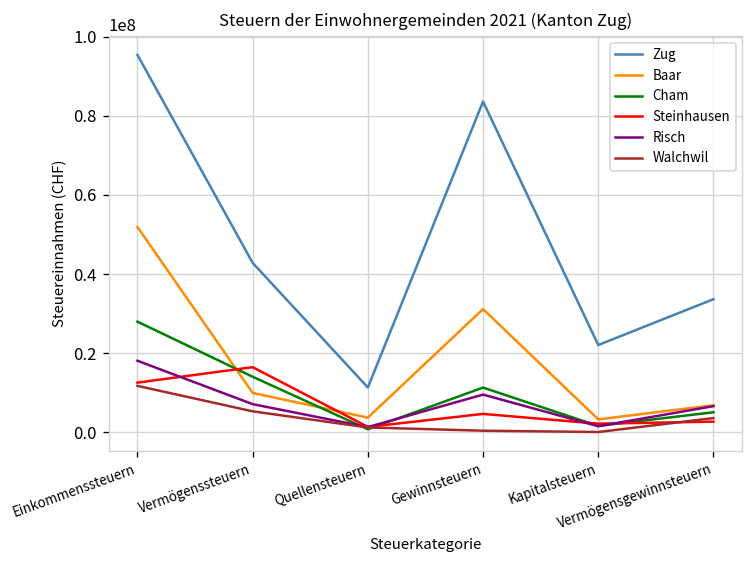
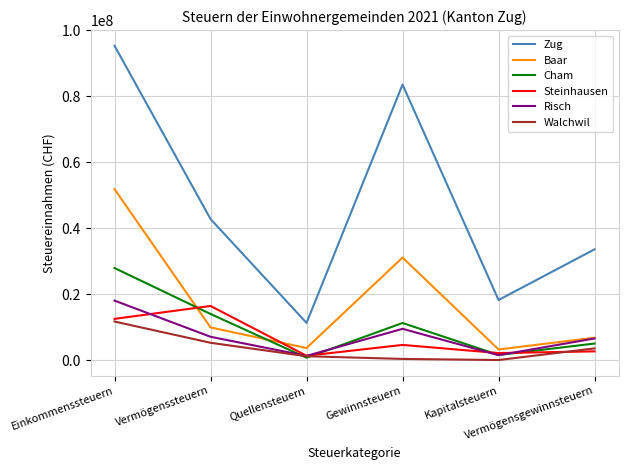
  {
    "Zug": {
      "Einkommenssteuern": 95000000,
      "Vermögenssteuern": 43000000,
      "Quellensteuern": 11000000,
      "Gewinnsteuern": 84000000,
-     "Kapitalsteuern": 22000000,
+     "Kapitalsteuern": 18000000,
      "Vermögensgewinnsteuern": 34000000
    },
    "Baar": {
      "Einkommenssteuern": 52000000,
      "Vermögenssteuern": 10000000,
      "Quellensteuern": 4000000,
      "Gewinnsteuern": 31000000,
      "Kapitalsteuern": 3000000
    },
    "Cham": {
      "Einkommenssteuern": 28000000,
      "Vermögenssteuern": 14000000,
      "Gewinnsteuern": 11000000,
      "Vermögensgewinnsteuern": 5000000
    },
    "Steinhausen": {
      "Einkommenssteuern": 13000000,
      "Vermögenssteuern": 16000000,
      "Gewinnsteuern": 5000000,
      "Vermögensgewinnsteuern": 3000000
    },
    "Risch": {
      "Einkommenssteuern": 18000000,
      "Vermögenssteuern": 7000000,
      "Gewinnsteuern": 10000000
    },
    "Walchwil": {
      "Einkommenssteuern": 12000000,
      "Vermögenssteuern": 5000000,
      "Gewinnsteuern": 0,
      "Kapitalsteuern": 0,
      "Vermögensgewinnsteuern": 4000000
    }
  }
